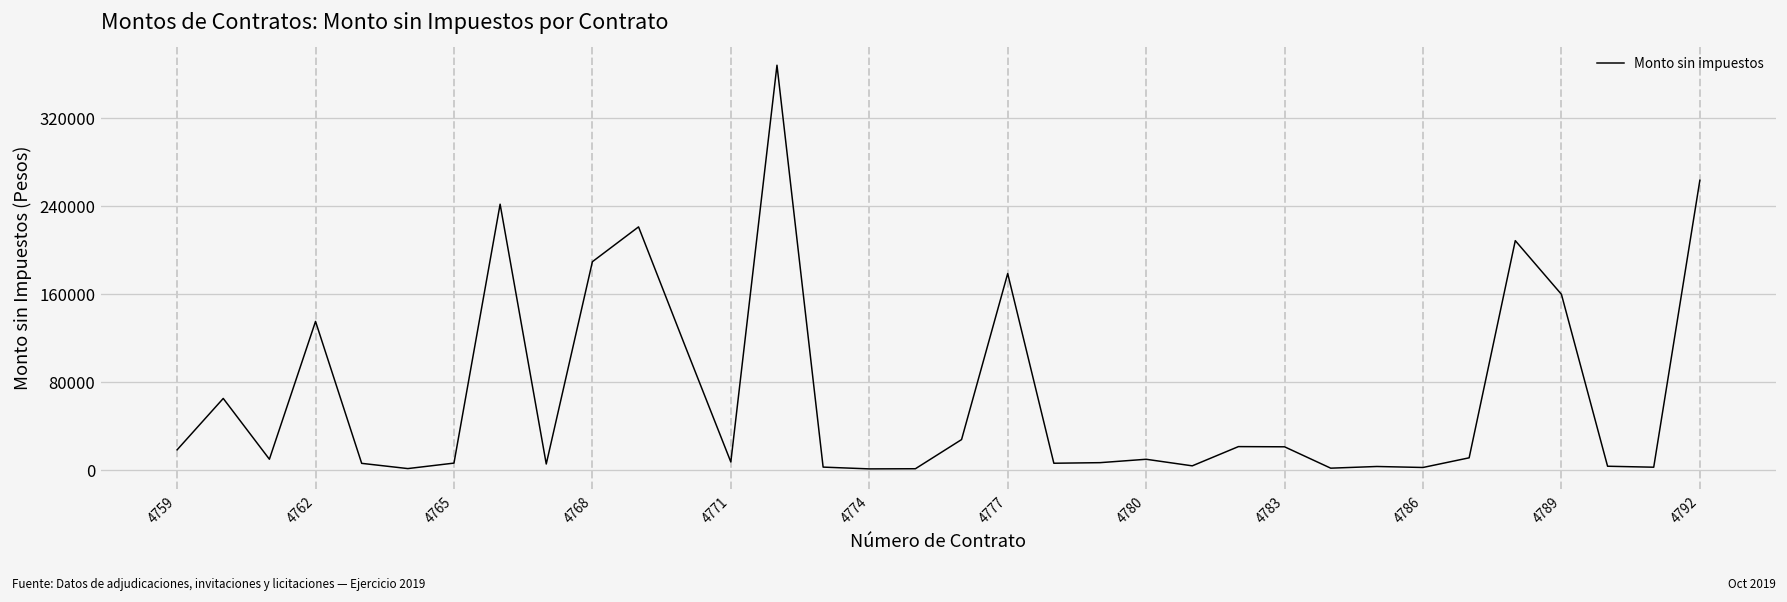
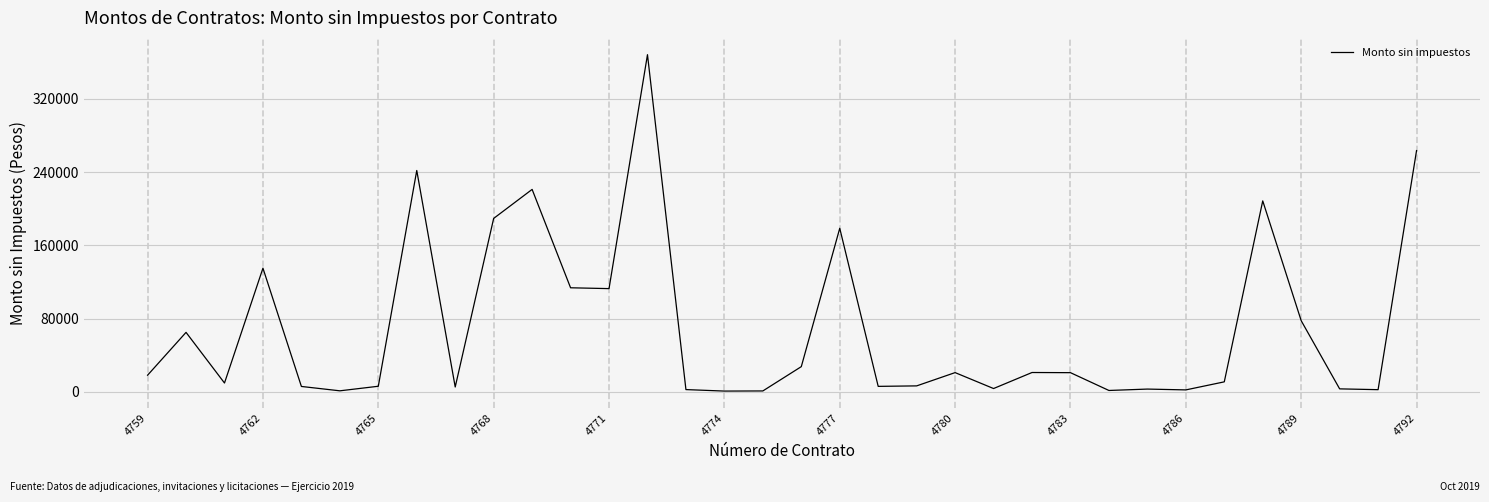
  {
    "4759": 20000,
    "4762": 140000,
    "4765": 10000,
    "4768": 190000,
-   "4771": 10000,
+   "4771": 110000,
    "4774": 0,
    "4777": 180000,
-   "4780": 10000,
+   "4780": 20000,
    "4783": 20000,
    "4786": 0,
-   "4789": 160000,
+   "4789": 80000,
    "4792": 260000
  }
